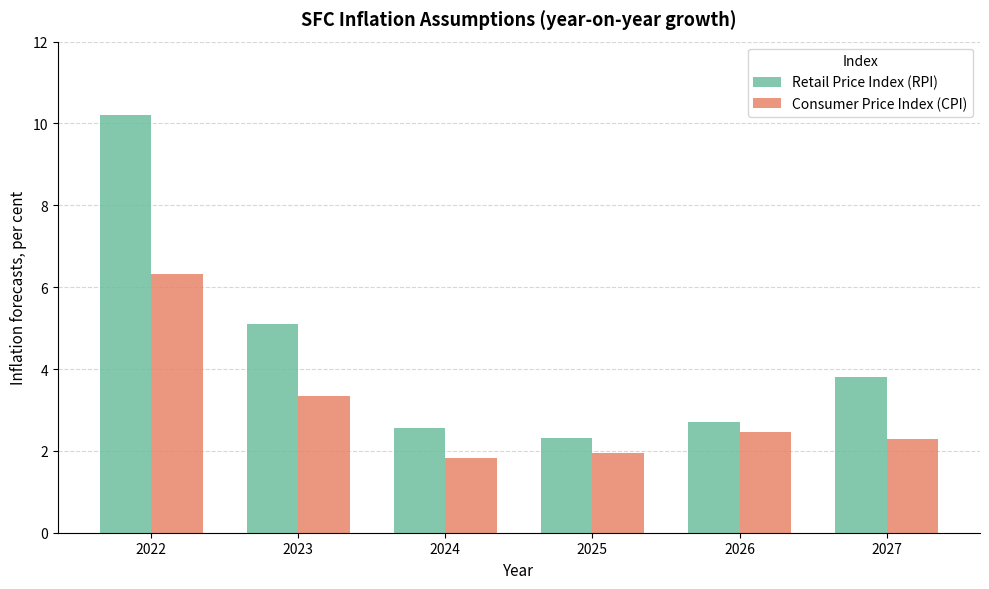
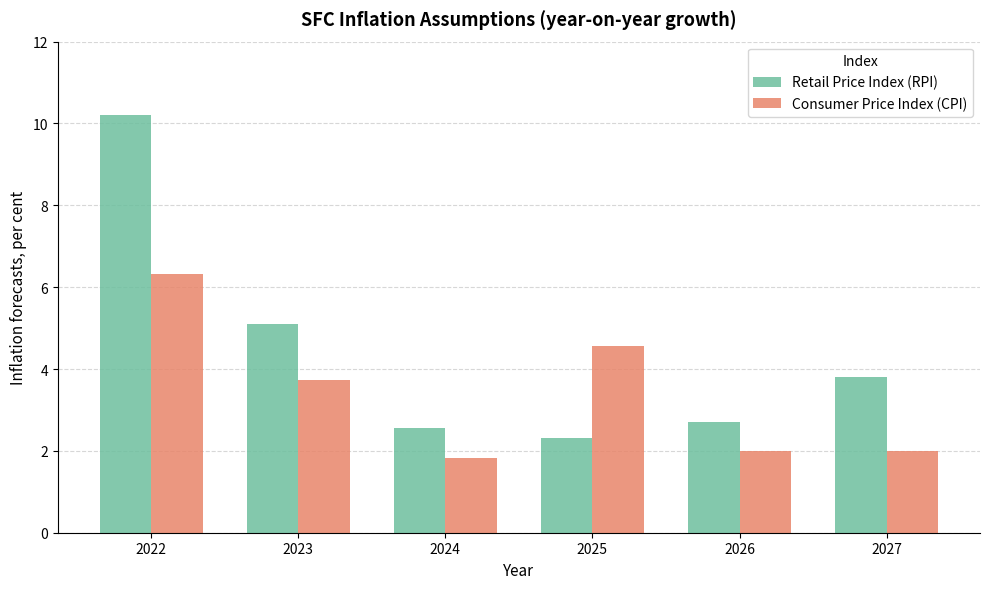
  {
    "Retail Price Index (RPI)": {
      "2022": 10.2,
      "2023": 5.1,
      "2024": 2.6,
      "2025": 2.3,
      "2026": 2.7,
      "2027": 3.8
    },
    "Consumer Price Index (CPI)": {
      "2022": 6.3,
-     "2023": 3.4,
+     "2023": 3.7,
      "2024": 1.8,
-     "2025": 1.9,
-     "2026": 2.5,
-     "2027": 2.3
+     "2025": 4.6,
+     "2026": 2.0,
+     "2027": 2.0
    }
  }
